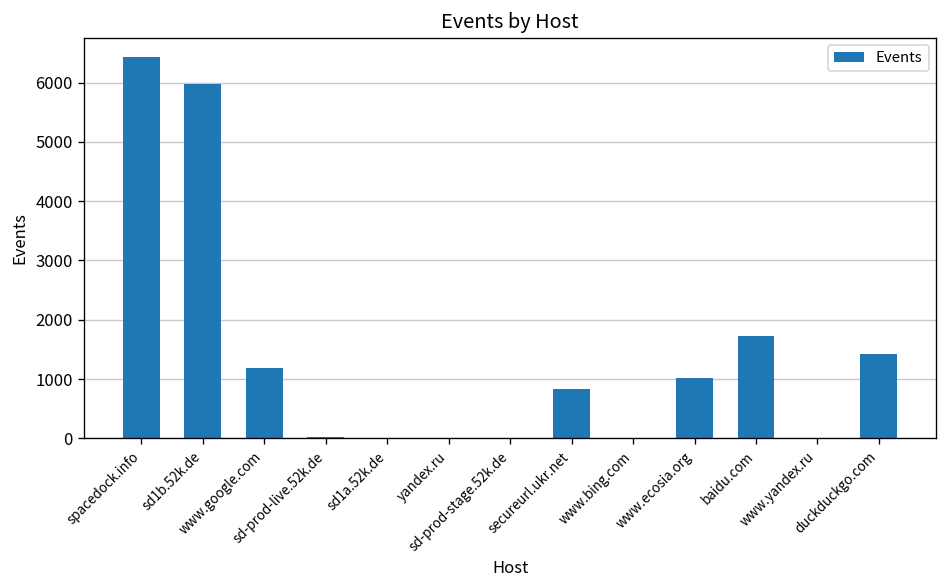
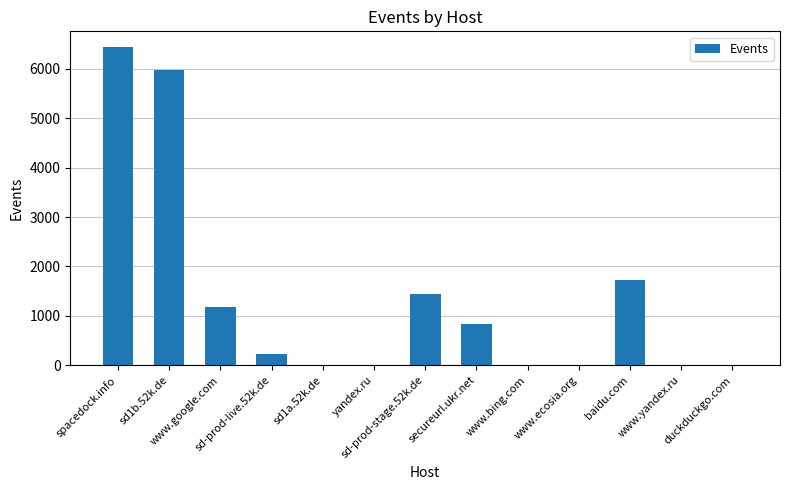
  {
    "spacedock.info": 6400,
    "sd1b.52k.de": 6000,
    "www.google.com": 1200,
-   "sd-prod-live.52k.de": 0,
-   "sd-prod-stage.52k.de": 0,
+   "sd-prod-live.52k.de": 200,
+   "sd-prod-stage.52k.de": 1400,
    "secureurl.ukr.net": 800,
-   "www.ecosia.org": 1000,
+   "www.ecosia.org": 0,
    "baidu.com": 1700,
-   "duckduckgo.com": 1400
+   "duckduckgo.com": 0
  }
